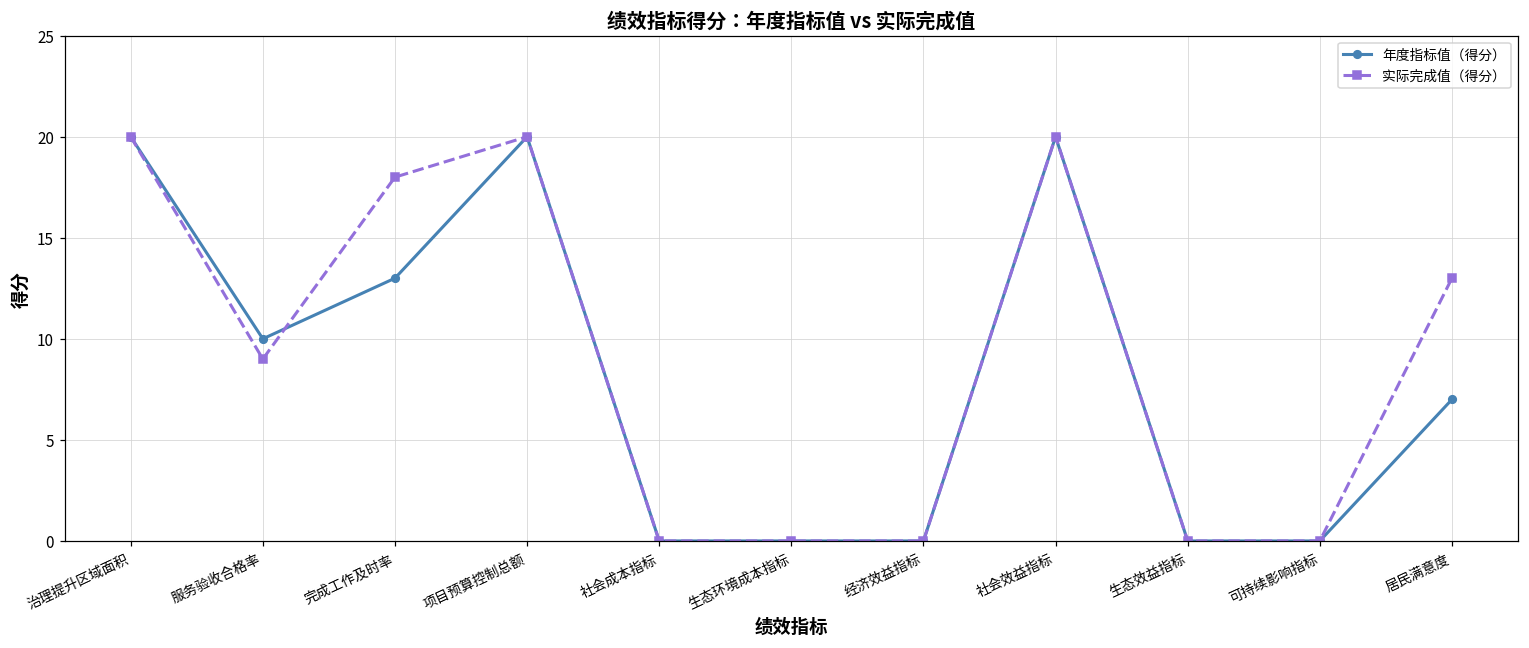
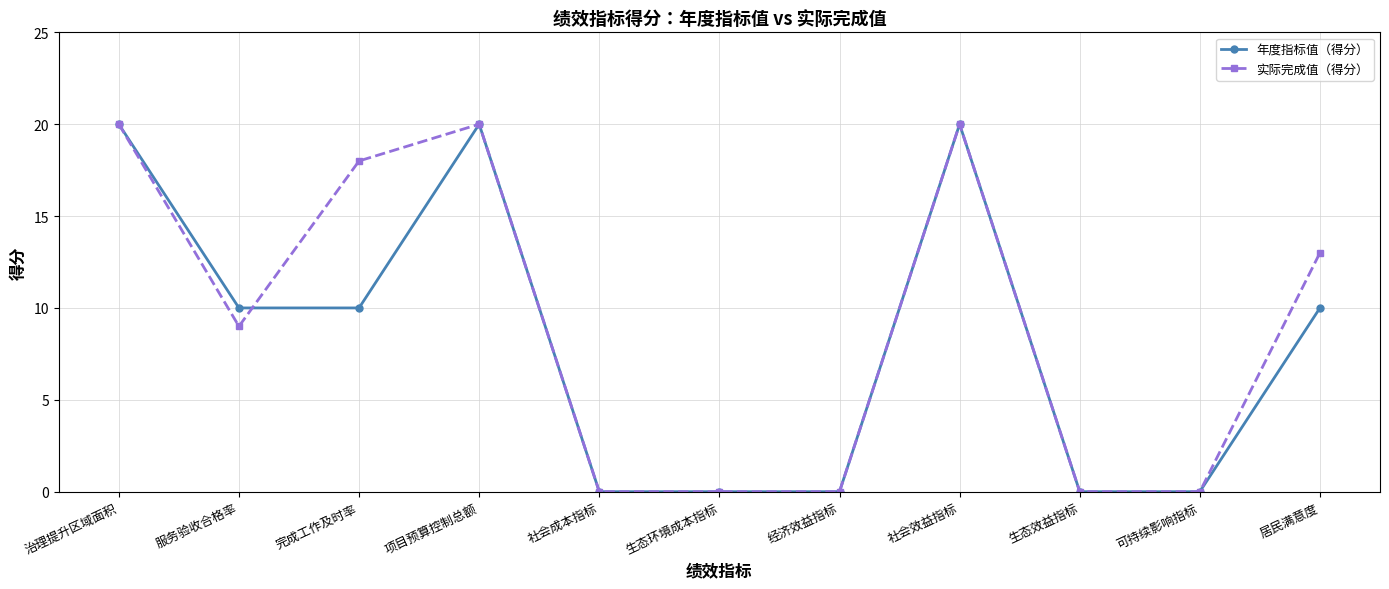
  {
    "年度指标值（得分）": {
      "服务验收合格率": 10,
-     "完成工作及时率": 13,
-     "居民满意度": 7
+     "完成工作及时率": 10,
+     "居民满意度": 10
    },
    "实际完成值（得分）": {
      "服务验收合格率": 9,
      "完成工作及时率": 18,
      "居民满意度": 13
    }
  }
